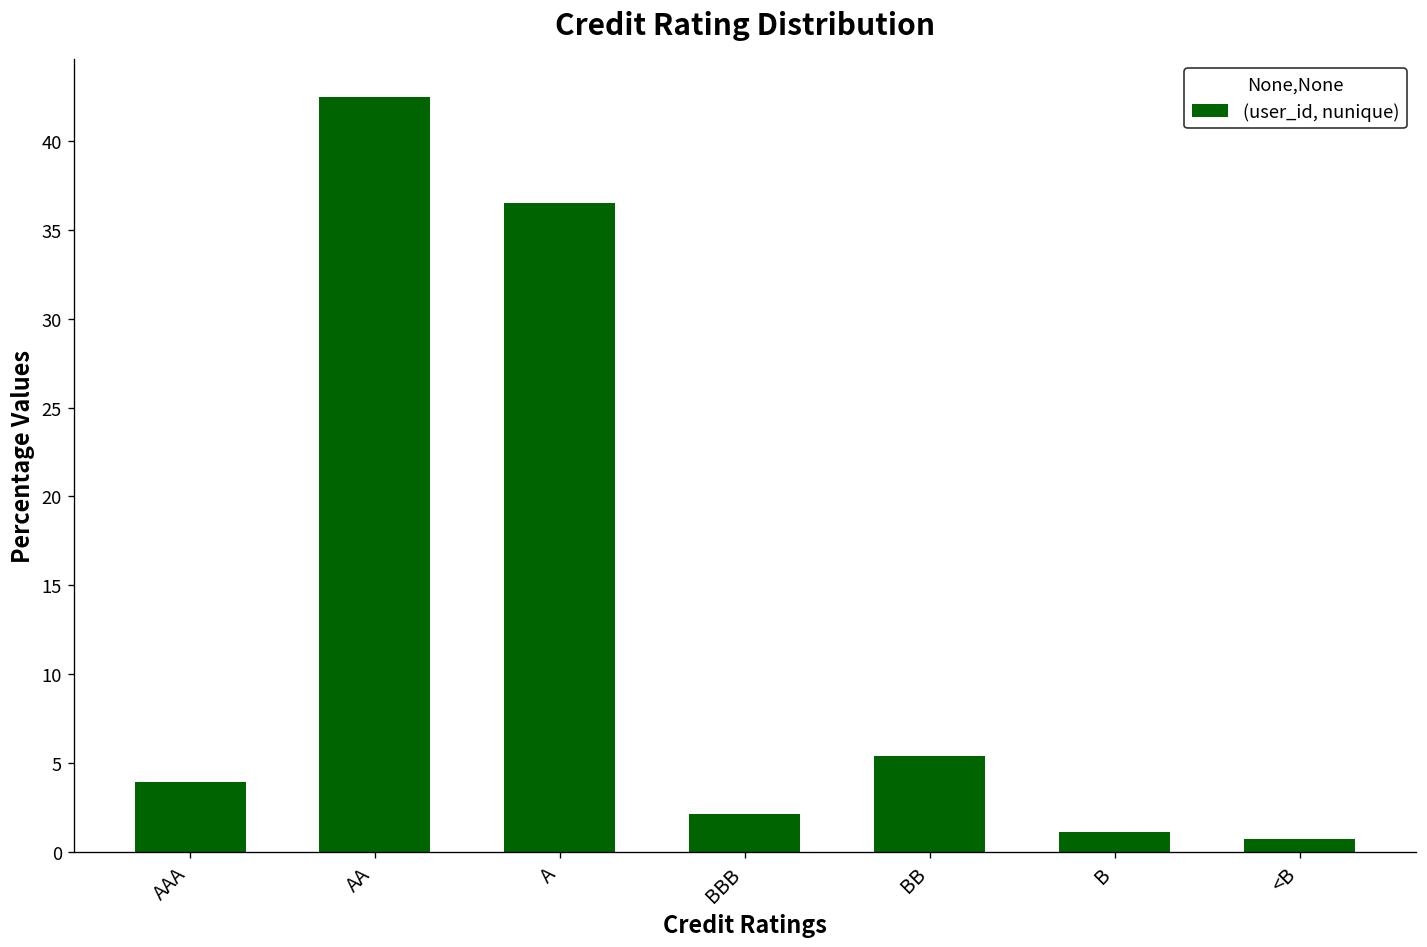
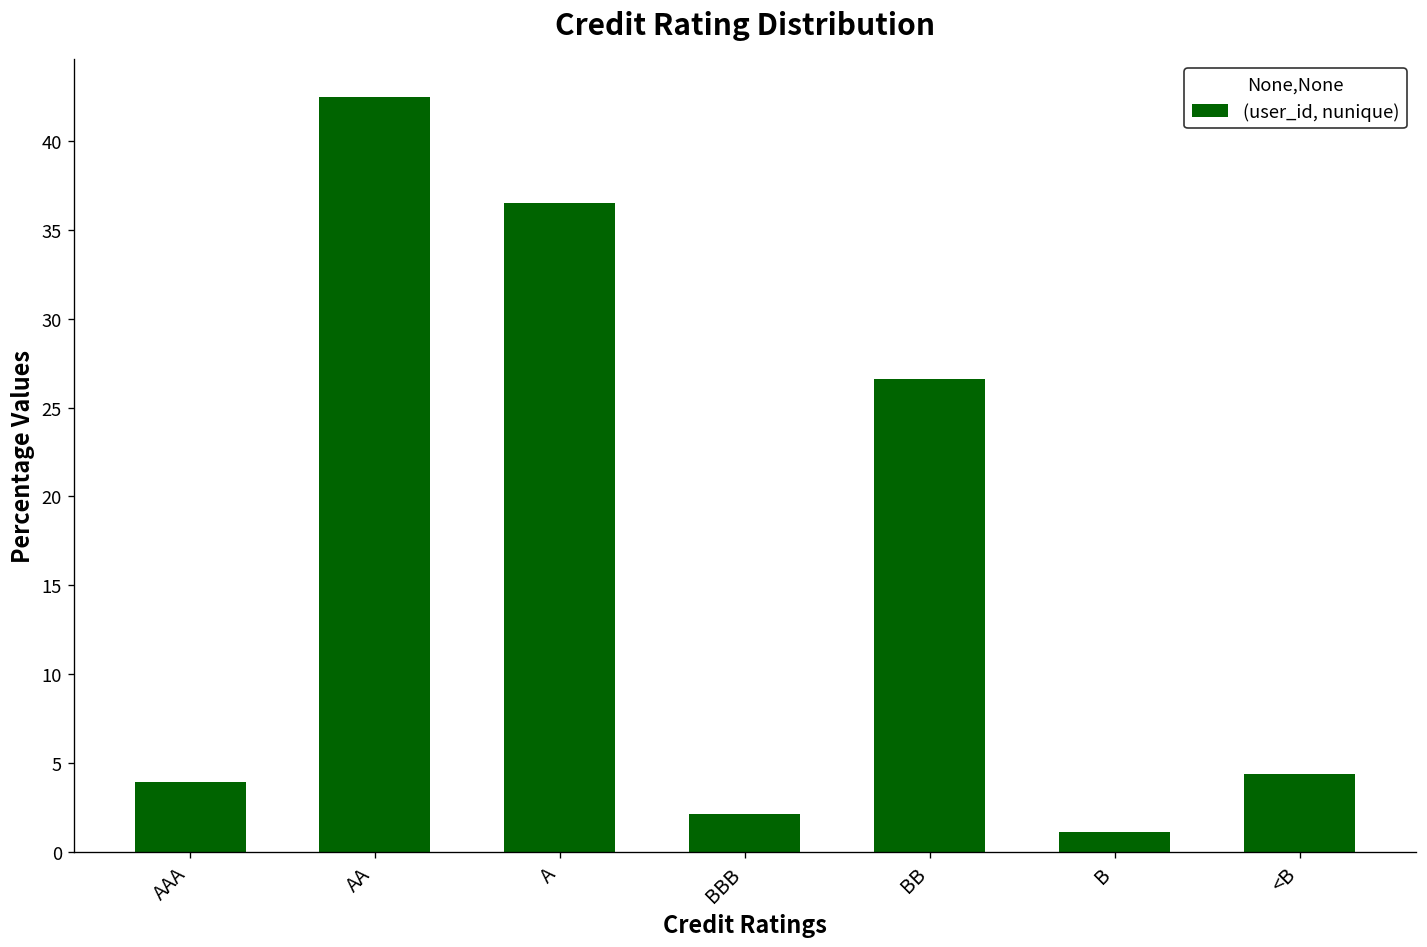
  {
    "AAA": 3.9,
    "AA": 42.5,
    "A": 36.5,
    "BBB": 2.1,
-   "BB": 5.4,
+   "BB": 26.6,
    "B": 1.1,
-   "<B": 0.7
+   "<B": 4.4
  }
